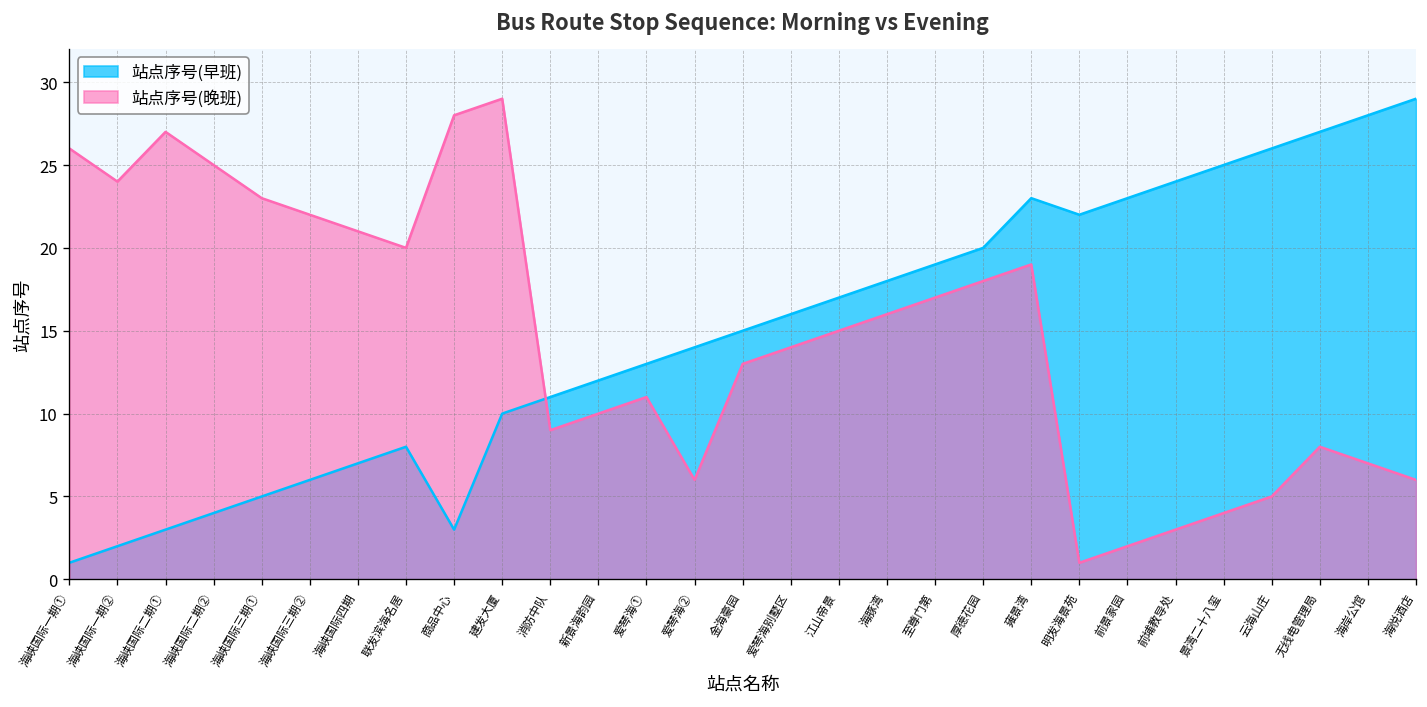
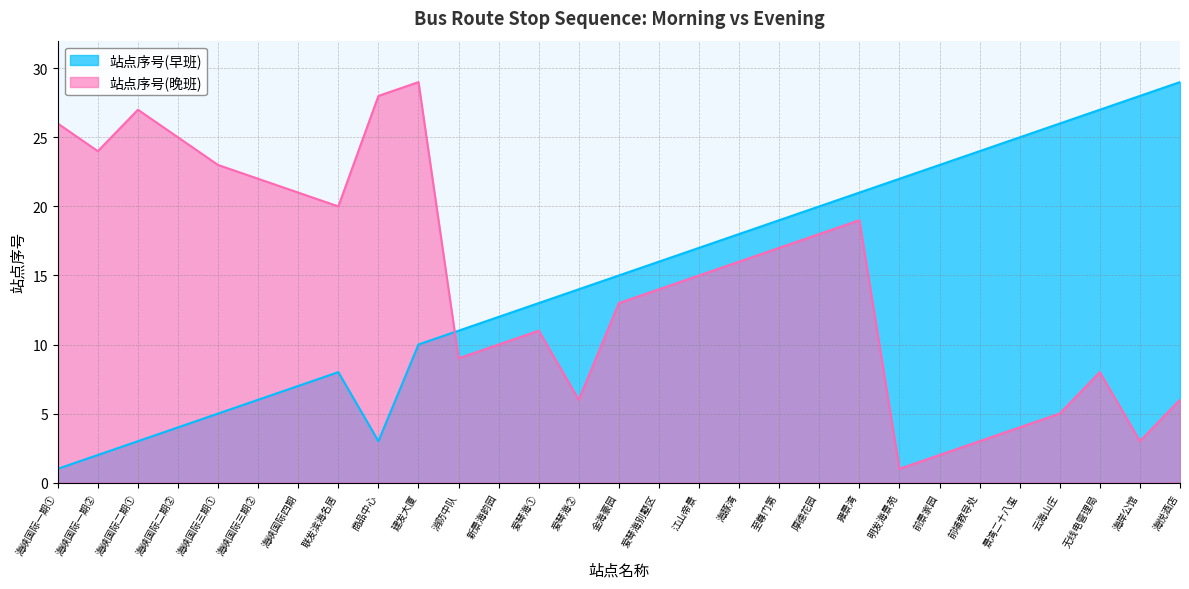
  {
    "站点序号(早班)": {
      "海峡国际一期①": 1,
      "海峡国际一期②": 2,
      "海峡国际二期①": 3,
      "海峡国际二期②": 4,
      "海峡国际三期①": 5,
      "海峡国际三期②": 6,
      "海峡国际四期": 7,
      "联发滨海名居": 8,
      "商品中心": 3,
      "建发大厦": 10,
      "消防中队": 11,
      "新景海韵园": 12,
      "爱琴海①": 13,
      "爱琴海②": 14,
      "金海豪园": 15,
      "爱琴海别墅区": 16,
      "江山帝景": 17,
      "海豚湾": 18,
      "至尊门第": 19,
      "厚德花园": 20,
-     "雍景湾": 23,
+     "雍景湾": 21,
      "明发海景苑": 22,
      "前景家园": 23,
      "前埔教导处": 24,
      "景湾二十八玺": 25,
      "云海山庄": 26,
      "无线电管理局": 27,
      "海岸公馆": 28,
      "海悦酒店": 29
    },
    "站点序号(晚班)": {
      "海峡国际一期①": 26,
      "海峡国际一期②": 24,
      "海峡国际二期①": 27,
      "海峡国际二期②": 25,
      "海峡国际三期①": 23,
      "海峡国际三期②": 22,
      "海峡国际四期": 21,
      "联发滨海名居": 20,
      "商品中心": 28,
      "建发大厦": 29,
      "消防中队": 9,
      "新景海韵园": 10,
      "爱琴海①": 11,
      "爱琴海②": 6,
      "金海豪园": 13,
      "爱琴海别墅区": 14,
      "江山帝景": 15,
      "海豚湾": 16,
      "至尊门第": 17,
      "厚德花园": 18,
      "雍景湾": 19,
      "明发海景苑": 1,
      "前景家园": 2,
      "前埔教导处": 3,
      "景湾二十八玺": 4,
      "云海山庄": 5,
      "无线电管理局": 8,
-     "海岸公馆": 7,
+     "海岸公馆": 3,
      "海悦酒店": 6
    }
  }
